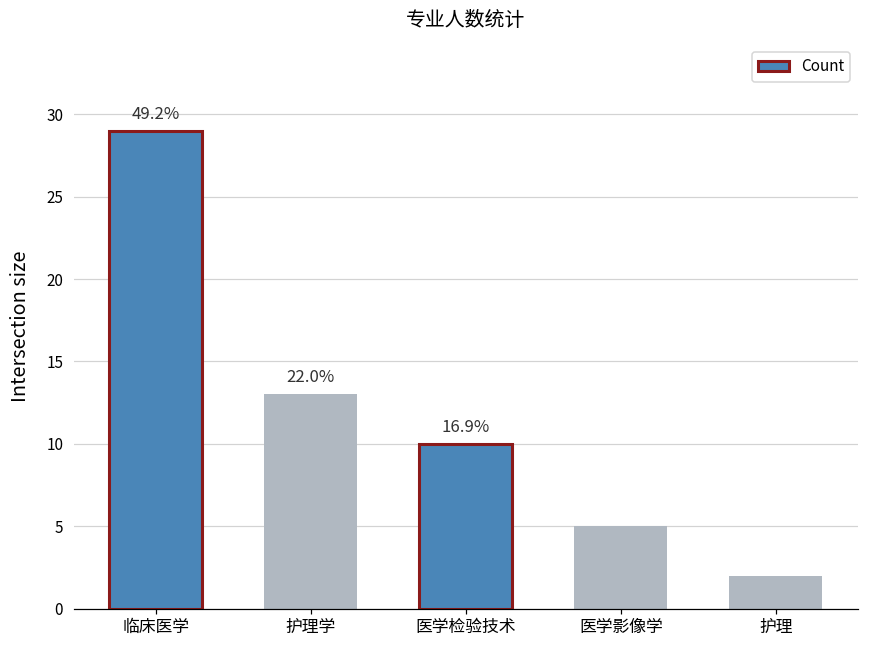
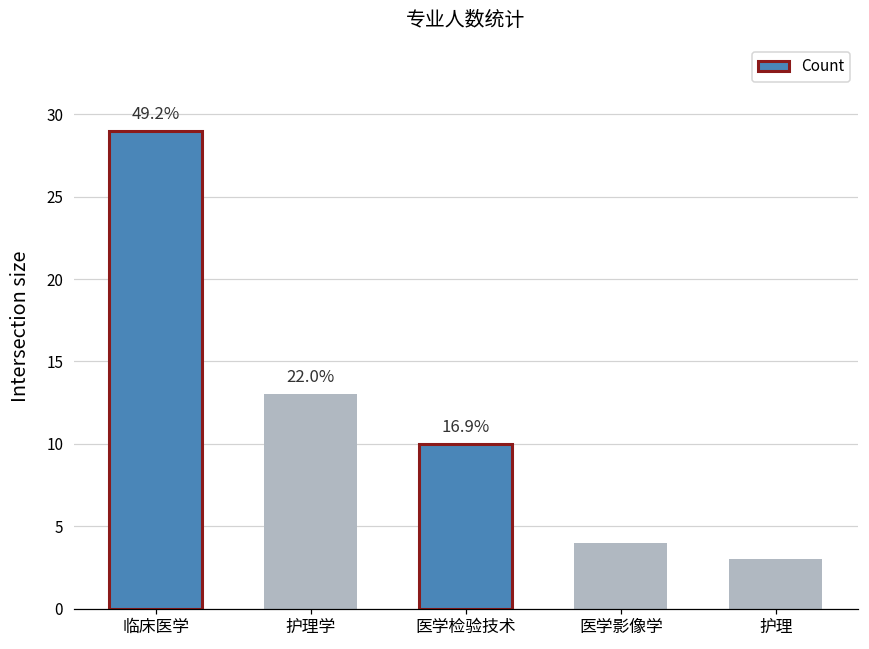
  {
-   "医学影像学": 5,
-   "护理": 2
+   "医学影像学": 4,
+   "护理": 3
  }
